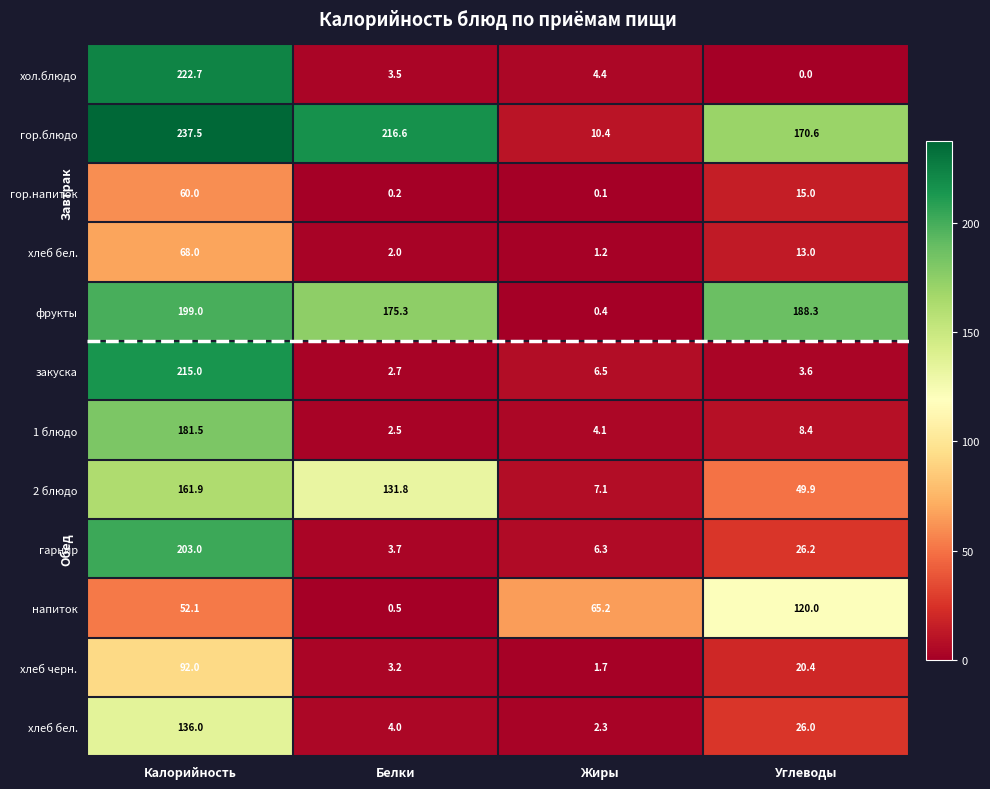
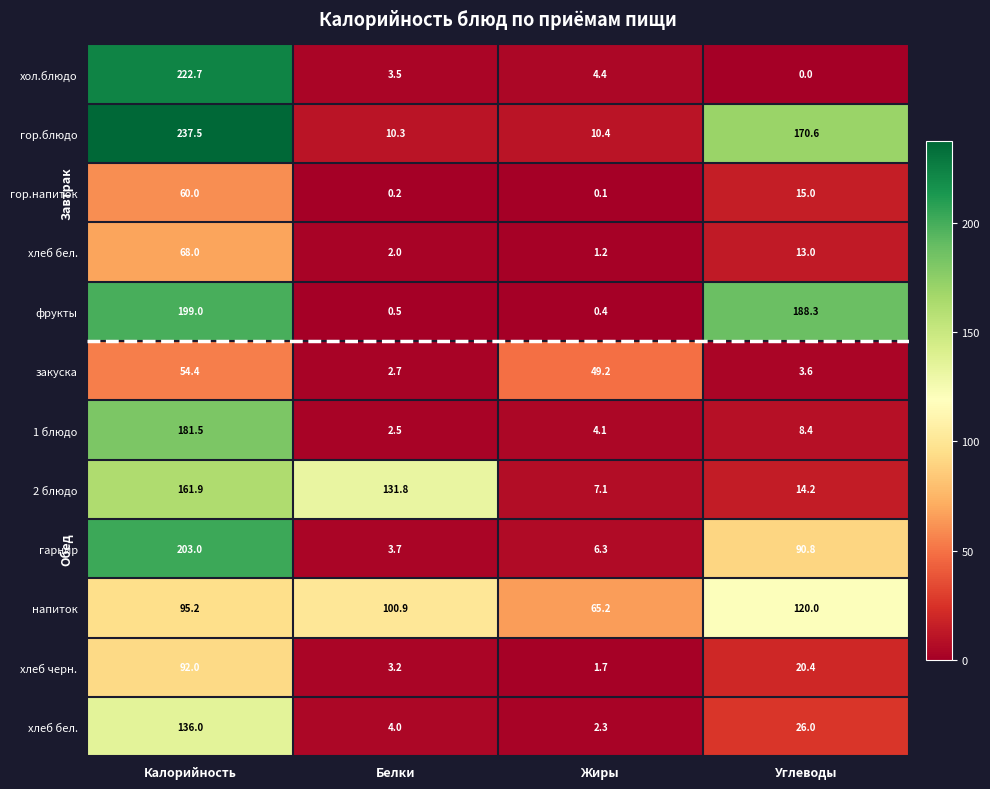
  {
    "хол.блюдо": {
      "Калорийность": 222.7,
      "Белки": 3.5,
      "Жиры": 4.4,
      "Углеводы": 0.0
    },
    "гор.блюдо": {
      "Калорийность": 237.5,
-     "Белки": 216.6,
+     "Белки": 10.3,
      "Жиры": 10.4,
      "Углеводы": 170.6
    },
    "гор.напиток": {
      "Калорийность": 60.0,
      "Белки": 0.2,
      "Жиры": 0.1,
      "Углеводы": 15.0
    },
    "фрукты": {
      "Калорийность": 199.0,
-     "Белки": 175.3,
+     "Белки": 0.5,
      "Жиры": 0.4,
      "Углеводы": 188.3
    },
    "закуска": {
-     "Калорийность": 215.0,
+     "Калорийность": 54.4,
      "Белки": 2.7,
-     "Жиры": 6.5,
+     "Жиры": 49.2,
      "Углеводы": 3.6
    },
    "1 блюдо": {
      "Калорийность": 181.5,
      "Белки": 2.5,
      "Жиры": 4.1,
      "Углеводы": 8.4
    },
    "2 блюдо": {
      "Калорийность": 161.9,
      "Белки": 131.8,
      "Жиры": 7.1,
-     "Углеводы": 49.9
+     "Углеводы": 14.2
    },
    "гарнир": {
      "Калорийность": 203.0,
      "Белки": 3.7,
      "Жиры": 6.3,
-     "Углеводы": 26.2
+     "Углеводы": 90.8
    },
    "напиток": {
-     "Калорийность": 52.1,
-     "Белки": 0.5,
+     "Калорийность": 95.2,
+     "Белки": 100.9,
      "Жиры": 65.2,
      "Углеводы": 120.0
    },
    "хлеб черн.": {
      "Калорийность": 92.0,
      "Белки": 3.2,
      "Жиры": 1.7,
      "Углеводы": 20.4
    }
  }
